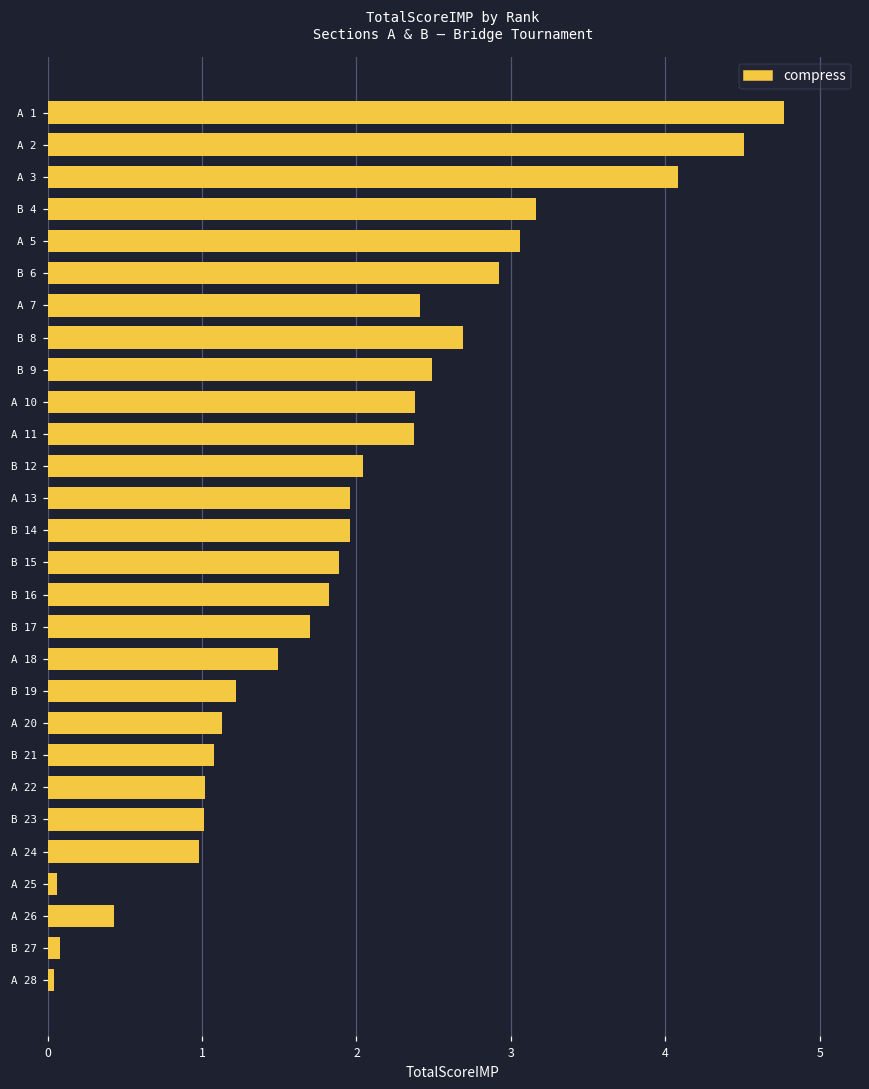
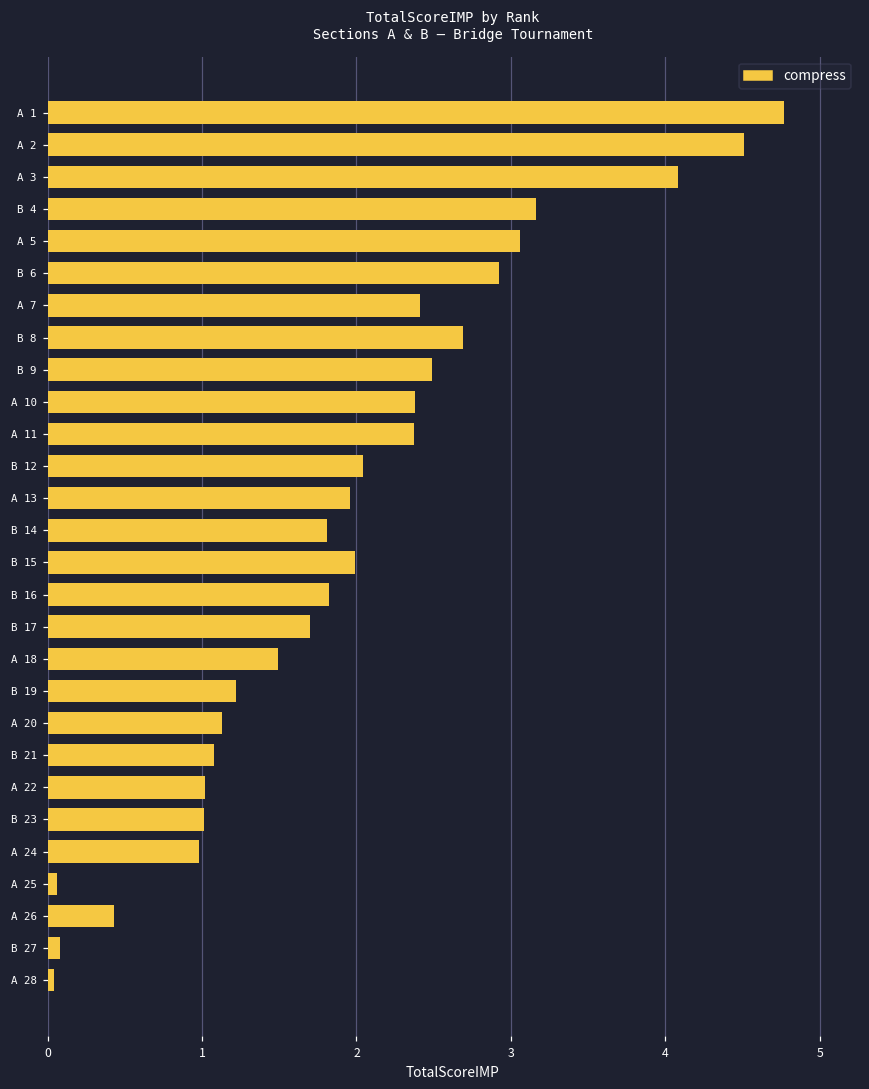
  {
    "A 1": 4.77,
    "A 2": 4.51,
    "A 3": 4.08,
    "B 4": 3.16,
    "A 5": 3.06,
    "B 6": 2.92,
    "A 7": 2.41,
    "B 8": 2.69,
    "B 9": 2.49,
    "A 10": 2.38,
    "A 11": 2.37,
    "B 12": 2.04,
    "A 13": 1.96,
-   "B 14": 1.96,
-   "B 15": 1.89,
+   "B 14": 1.81,
+   "B 15": 1.99,
    "B 16": 1.82,
    "B 17": 1.70,
    "A 18": 1.49,
    "B 19": 1.22,
    "A 20": 1.13,
    "B 21": 1.08,
    "A 22": 1.02,
    "B 23": 1.01,
    "A 24": 0.98,
    "A 25": 0.06,
    "A 26": 0.43,
    "B 27": 0.08,
    "A 28": 0.04
  }
